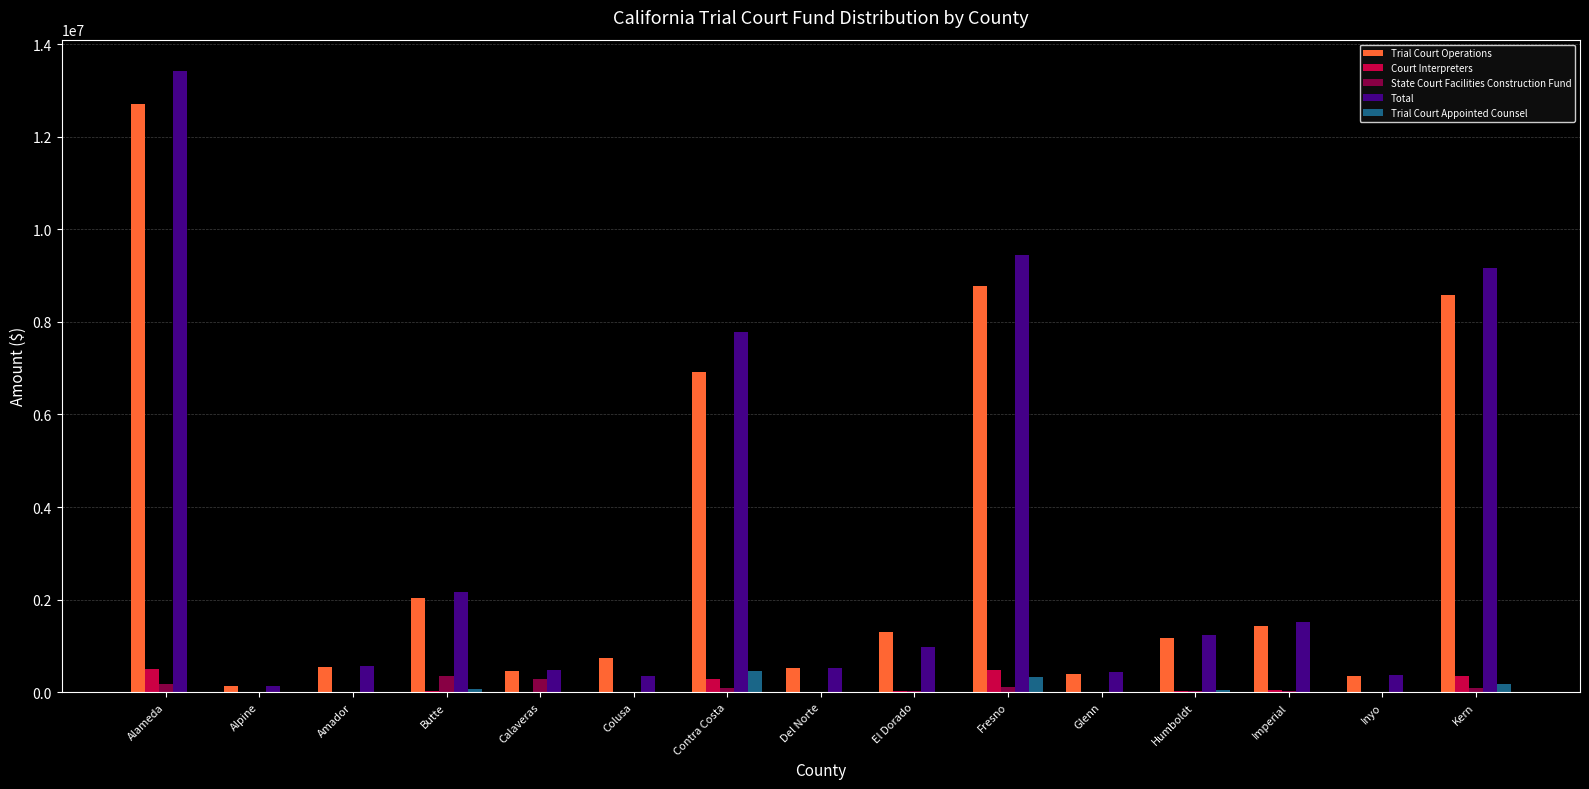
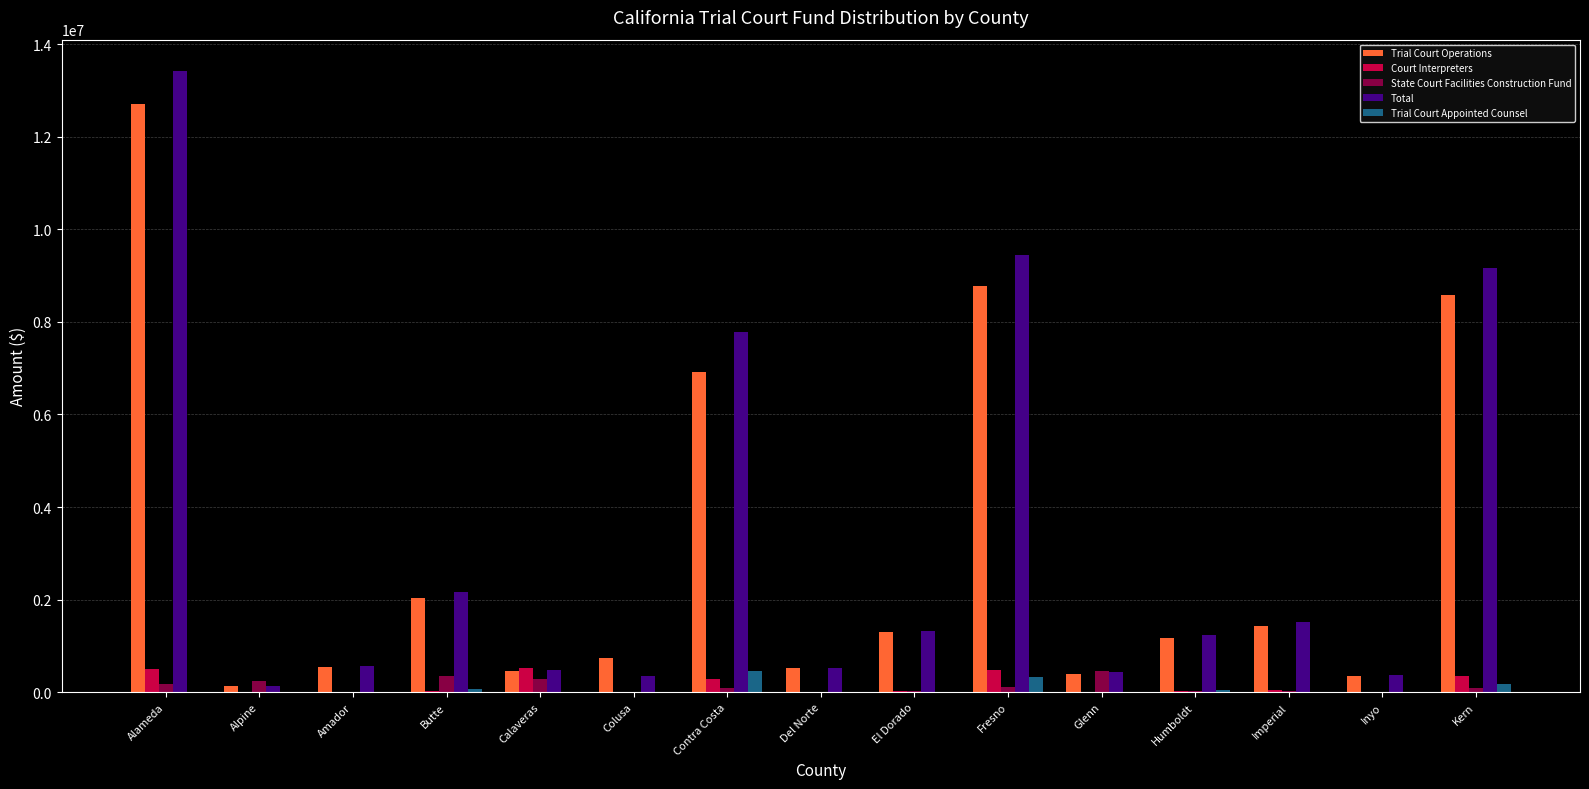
  {
    "Trial Court Operations": {
      "Alameda": 12700000,
      "Alpine": 100000,
      "Amador": 500000,
      "Butte": 2000000,
      "Calaveras": 500000,
      "Colusa": 700000,
      "Contra Costa": 6900000,
      "Del Norte": 500000,
      "El Dorado": 1300000,
      "Fresno": 8800000,
      "Glenn": 400000,
      "Humboldt": 1200000,
      "Imperial": 1400000,
      "Inyo": 400000,
      "Kern": 8600000
    },
    "Court Interpreters": {
      "Alameda": 500000,
-     "Calaveras": 0,
+     "Calaveras": 500000,
      "Contra Costa": 300000,
      "Fresno": 500000,
      "Kern": 300000
    },
    "State Court Facilities Construction Fund": {
      "Alameda": 200000,
-     "Alpine": 0,
+     "Alpine": 200000,
      "Butte": 300000,
      "Calaveras": 300000,
      "Contra Costa": 100000,
      "Fresno": 100000,
-     "Glenn": 0,
+     "Glenn": 500000,
      "Kern": 100000
    },
    "Total": {
      "Alameda": 13400000,
      "Alpine": 100000,
      "Amador": 600000,
      "Butte": 2200000,
      "Calaveras": 500000,
      "Colusa": 400000,
      "Contra Costa": 7800000,
      "Del Norte": 500000,
-     "El Dorado": 1000000,
+     "El Dorado": 1300000,
      "Fresno": 9500000,
      "Glenn": 400000,
      "Humboldt": 1200000,
      "Imperial": 1500000,
      "Inyo": 400000,
      "Kern": 9200000
    },
    "Trial Court Appointed Counsel": {
      "Alameda": 0,
      "Alpine": 0,
      "Amador": 0,
      "Butte": 100000,
      "Contra Costa": 500000,
      "Del Norte": 0,
      "El Dorado": 0,
      "Fresno": 300000,
      "Imperial": 0,
      "Inyo": 0,
      "Kern": 200000
    }
  }
